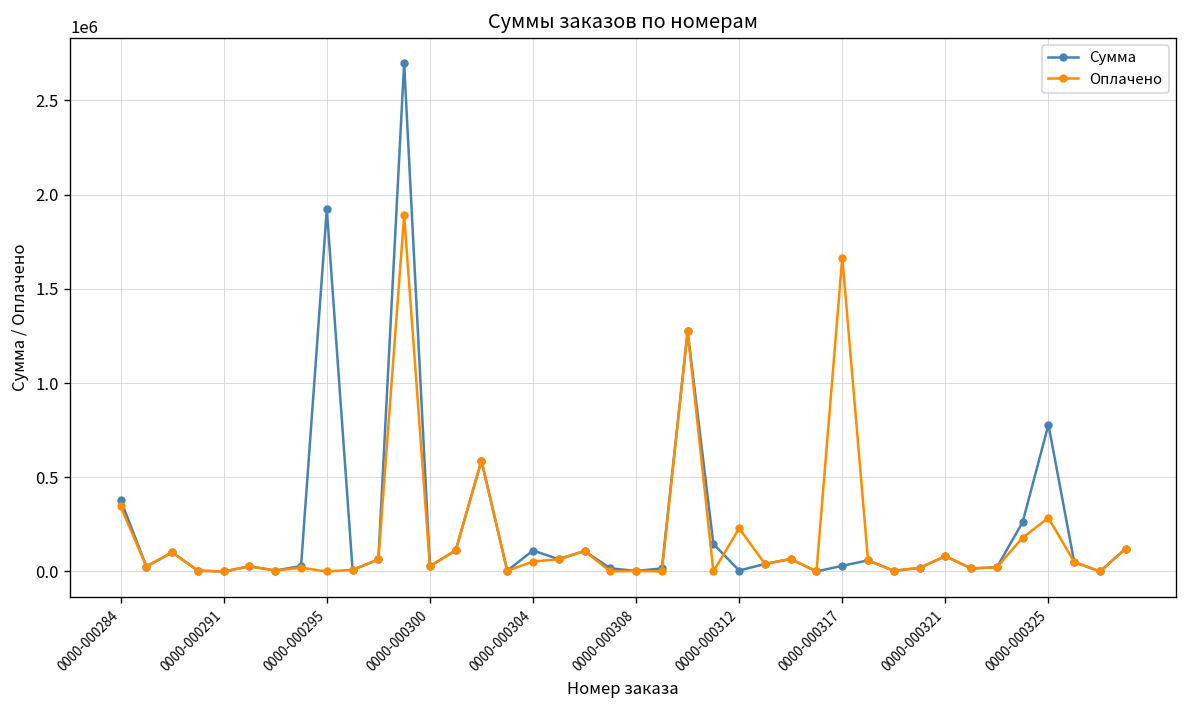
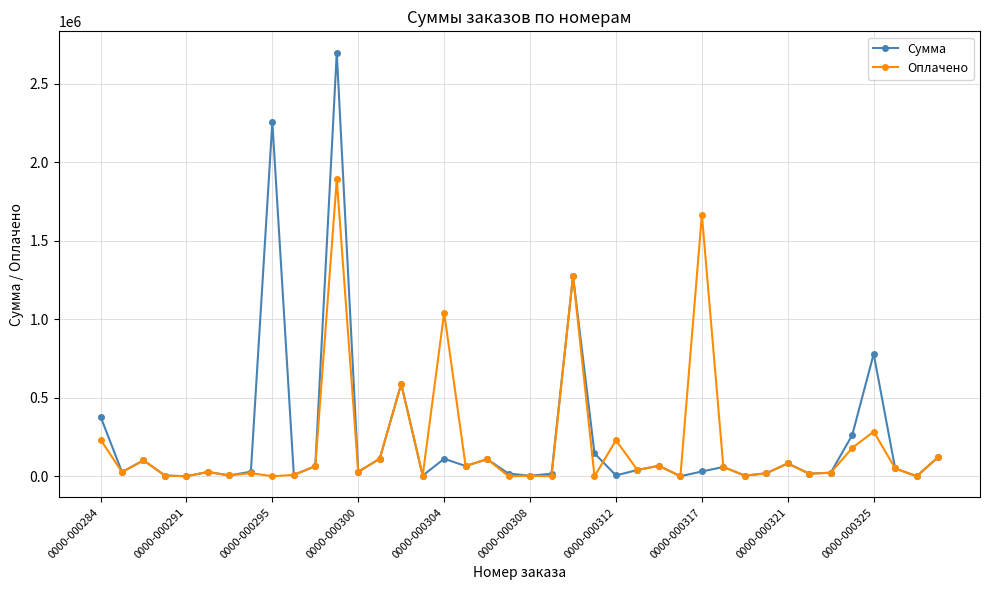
  {
    "Сумма": {
      "0000-000284": 380000,
-     "0000-000295": 1920000,
+     "0000-000295": 2260000,
      "0000-000304": 110000,
      "0000-000312": 0,
      "0000-000317": 30000,
      "0000-000325": 780000
    },
    "Оплачено": {
-     "0000-000284": 350000,
+     "0000-000284": 230000,
      "0000-000295": 0,
-     "0000-000304": 50000,
+     "0000-000304": 1040000,
      "0000-000312": 230000,
      "0000-000317": 1670000,
      "0000-000325": 280000
    }
  }
